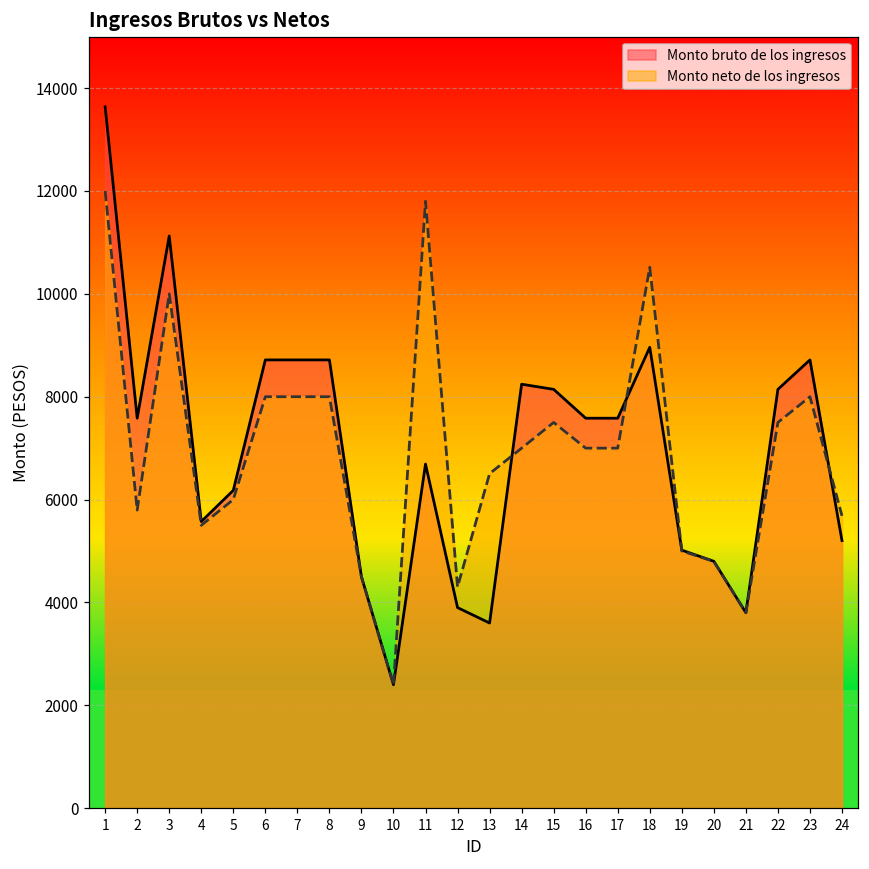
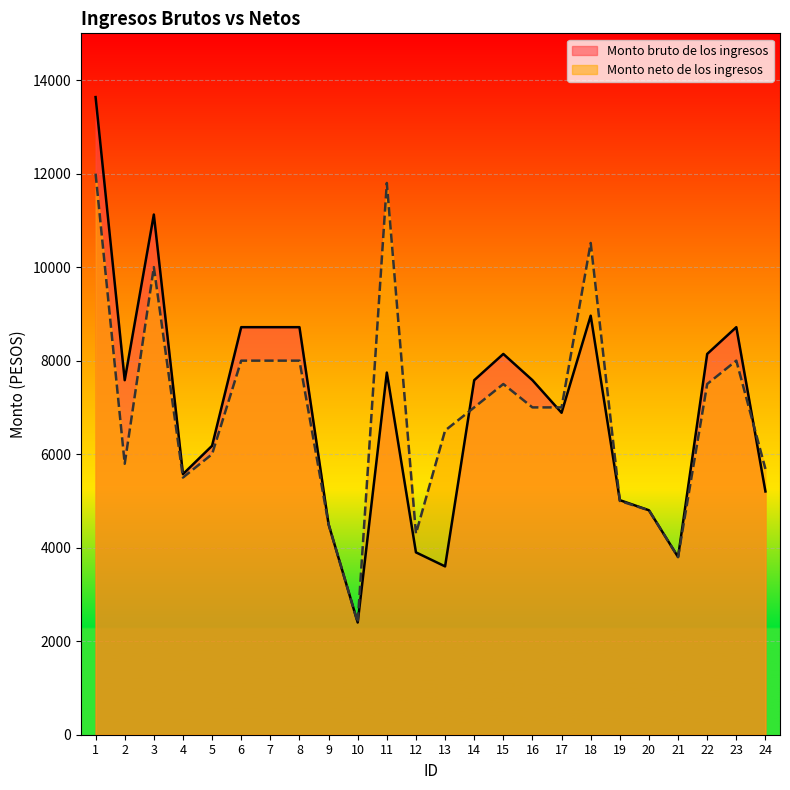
  {
    "Monto bruto de los ingresos": {
      "1": 13600,
      "2": 7600,
      "3": 11100,
      "4": 5600,
      "5": 6200,
      "6": 8700,
      "7": 8700,
      "8": 8700,
-     "11": 6700,
+     "11": 7700,
      "12": 3900,
      "13": 3600,
-     "14": 8200,
+     "14": 7600,
      "15": 8100,
      "16": 7600,
-     "17": 7600,
+     "17": 6900,
      "18": 9000,
      "22": 8100,
      "23": 8700,
      "24": 5200
    },
    "Monto neto de los ingresos": {
      "1": 12000,
      "2": 5800,
      "3": 10000,
      "4": 5500,
      "5": 6000,
      "6": 8000,
      "7": 8000,
      "8": 8000,
      "11": 11800,
      "12": 4300,
      "13": 6500,
      "14": 7000,
      "15": 7500,
      "16": 7000,
      "17": 7000,
      "18": 10500,
      "22": 7500,
      "23": 8000,
      "24": 5700
    }
  }
